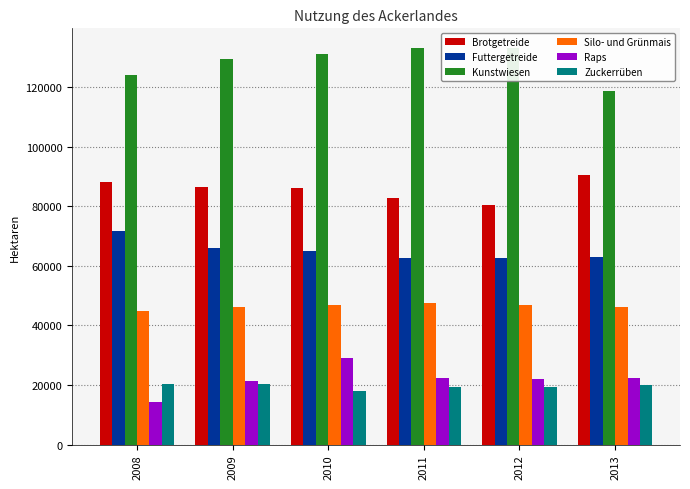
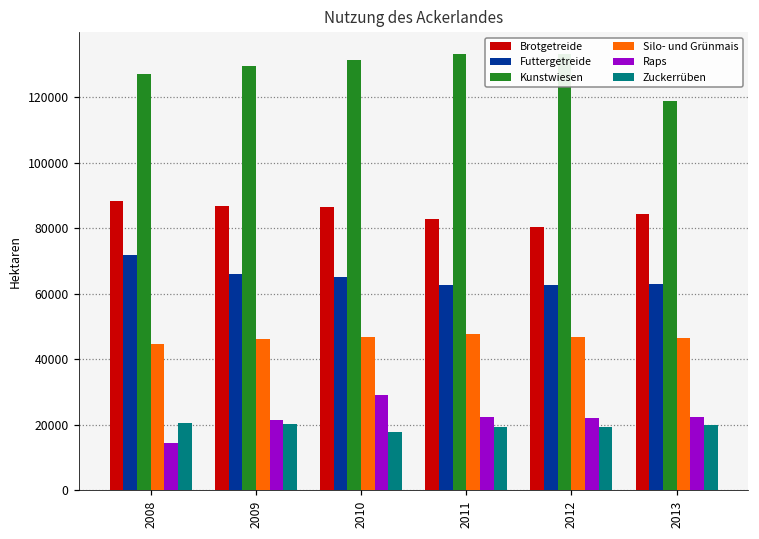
  {
    "Brotgetreide": {
      "2008": 88000,
      "2009": 87000,
      "2010": 86000,
      "2011": 83000,
      "2012": 80000,
-     "2013": 91000
+     "2013": 84000
    },
    "Futtergetreide": {
      "2008": 72000,
      "2009": 66000,
      "2010": 65000,
      "2011": 63000,
      "2012": 63000,
      "2013": 63000
    },
    "Kunstwiesen": {
-     "2008": 124000,
+     "2008": 127000,
      "2009": 129000,
      "2010": 131000,
      "2011": 133000,
      "2013": 119000
    },
    "Silo- und Grünmais": {
      "2008": 45000,
      "2009": 46000,
      "2010": 47000,
      "2011": 48000,
      "2012": 47000,
      "2013": 46000
    },
    "Raps": {
      "2008": 14000,
      "2009": 21000,
      "2010": 29000,
      "2011": 22000,
      "2012": 22000,
      "2013": 22000
    },
    "Zuckerrüben": {
      "2008": 20000,
      "2009": 20000,
      "2010": 18000,
      "2011": 19000,
      "2012": 19000,
      "2013": 20000
    }
  }
